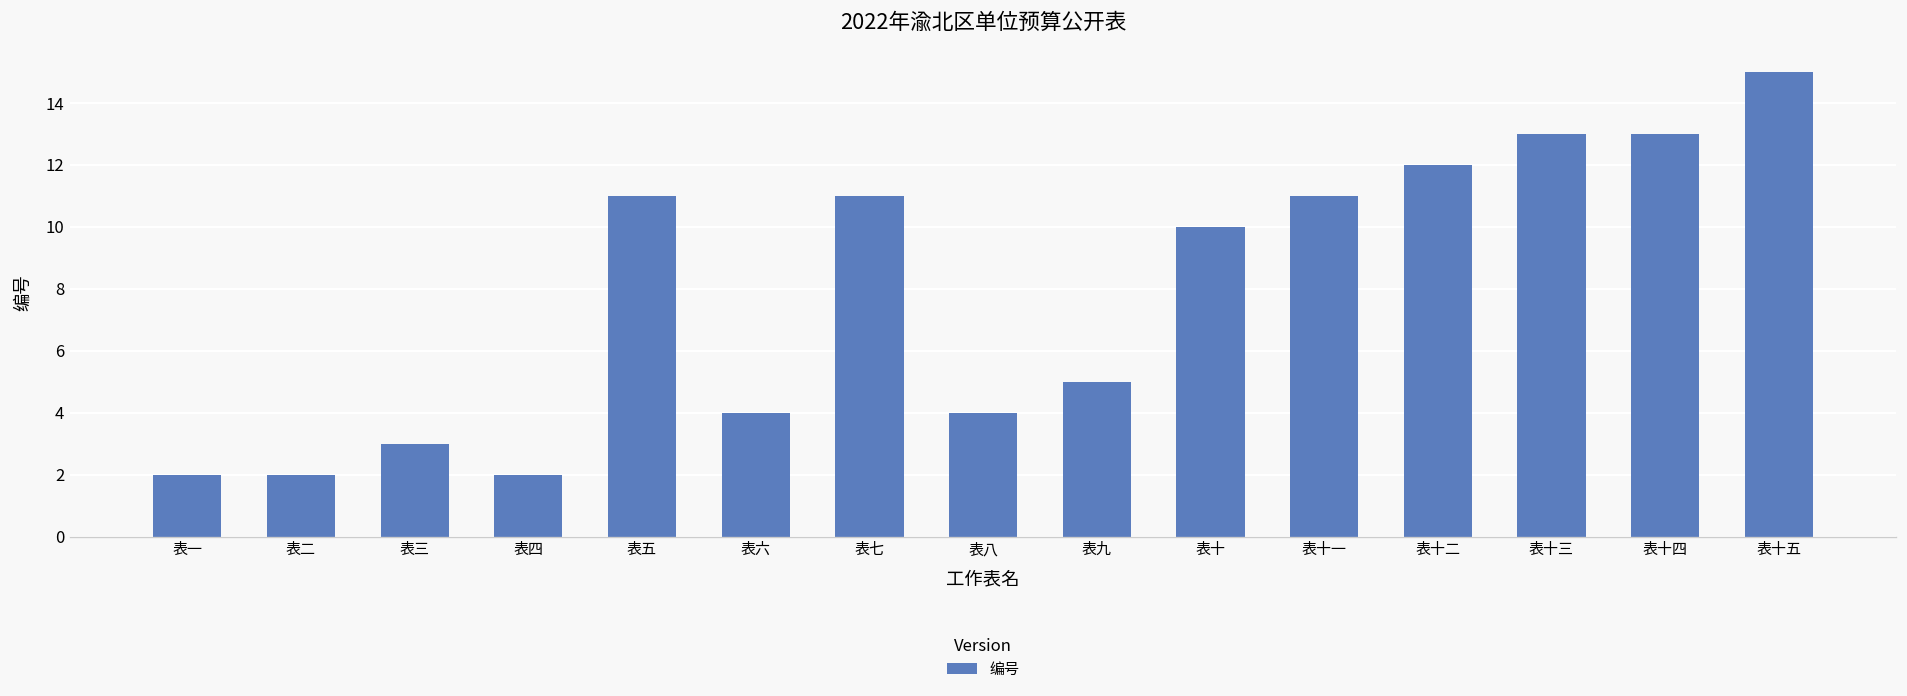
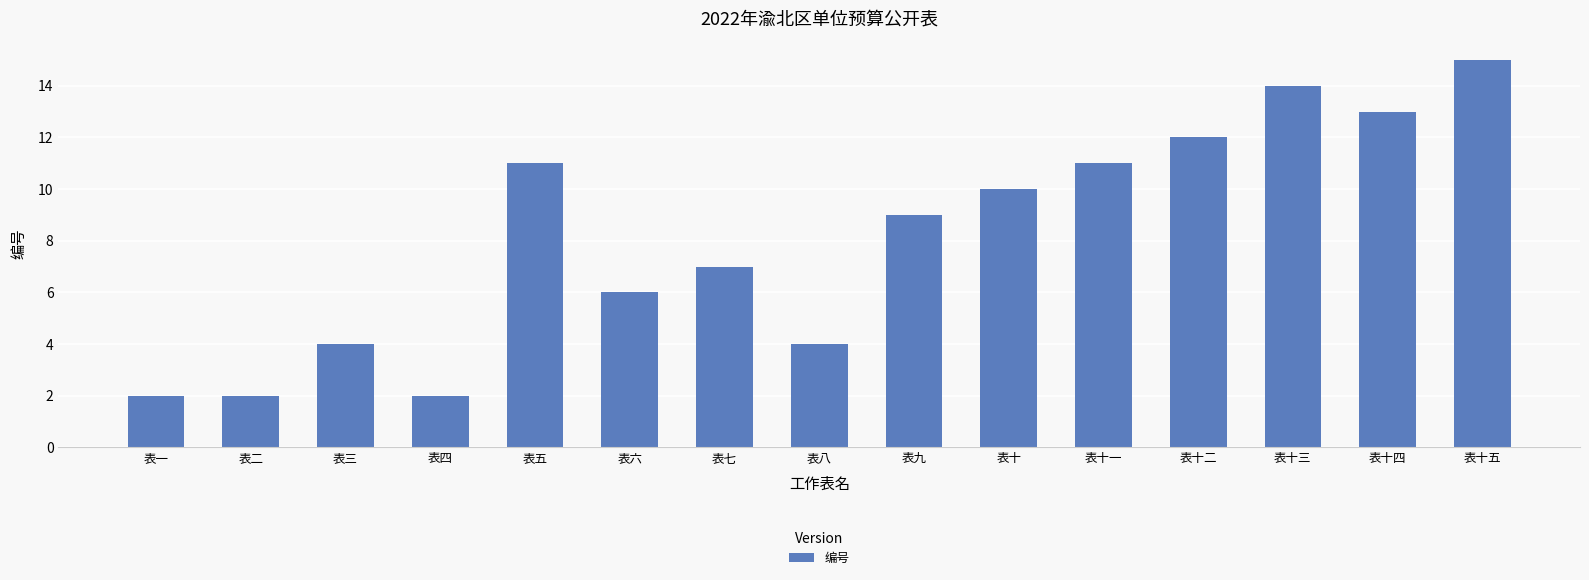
  {
    "表一": 2,
    "表二": 2,
-   "表三": 3,
+   "表三": 4,
    "表四": 2,
    "表五": 11,
-   "表六": 4,
-   "表七": 11,
+   "表六": 6,
+   "表七": 7,
    "表八": 4,
-   "表九": 5,
+   "表九": 9,
    "表十": 10,
    "表十一": 11,
    "表十二": 12,
-   "表十三": 13,
+   "表十三": 14,
    "表十四": 13,
    "表十五": 15
  }
